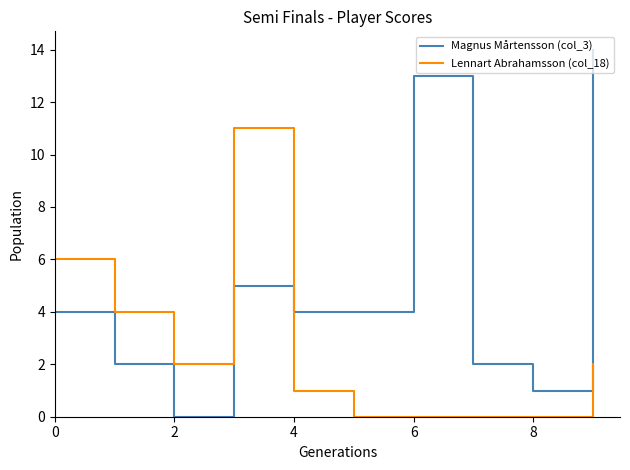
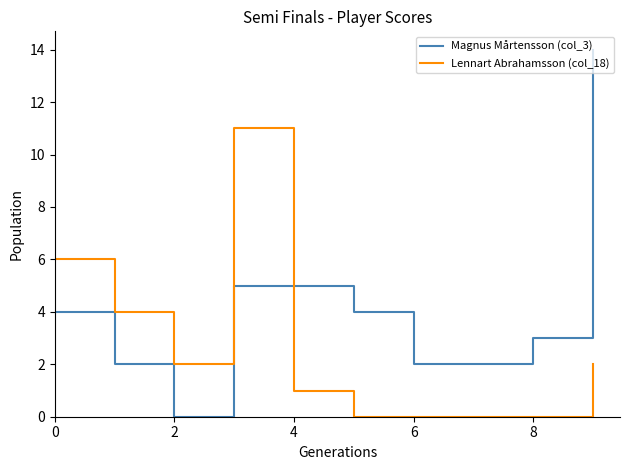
  {
    "Magnus Mårtensson (col_3)": {
      "0": 4,
      "2": 0,
-     "4": 4,
-     "6": 13,
-     "8": 1
+     "4": 5,
+     "6": 2,
+     "8": 3
    },
    "Lennart Abrahamsson (col_18)": {
      "0": 6,
      "2": 2,
      "4": 1,
      "6": 0,
      "8": 0
    }
  }
